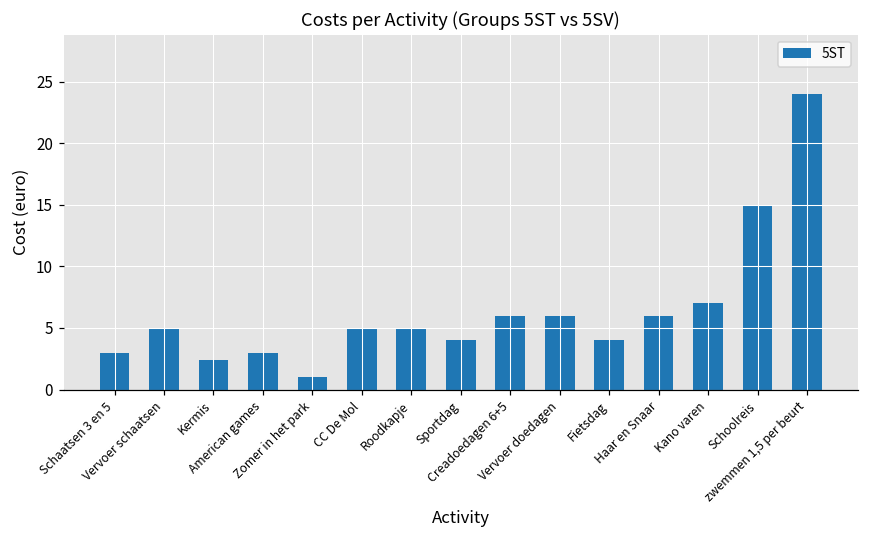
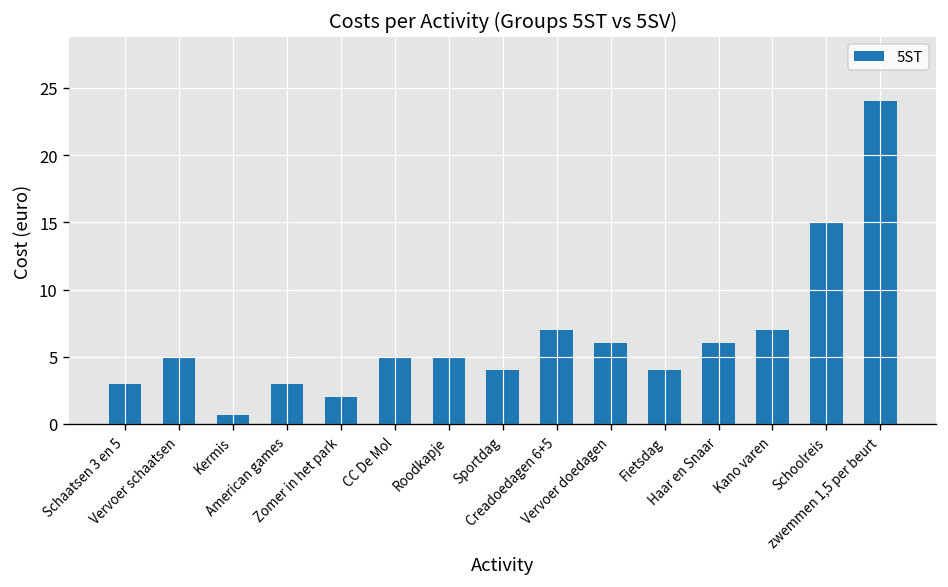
  {
    "Schaatsen 3 en 5": 3.0,
    "Vervoer schaatsen": 5.0,
-   "Kermis": 2.4,
+   "Kermis": 0.7,
    "American games": 3.0,
-   "Zomer in het park": 1,
+   "Zomer in het park": 2,
    "CC De Mol": 5.0,
    "Roodkapje": 5.0,
    "Sportdag": 4.0,
-   "Creadoedagen 6+5": 6,
+   "Creadoedagen 6+5": 7,
    "Vervoer doedagen": 6.0,
    "Fietsdag": 4.0,
    "Haar en Snaar": 6.0,
    "Kano varen": 7.0,
    "Schoolreis": 15.0,
    "zwemmen 1,5 per beurt": 24.0
  }
